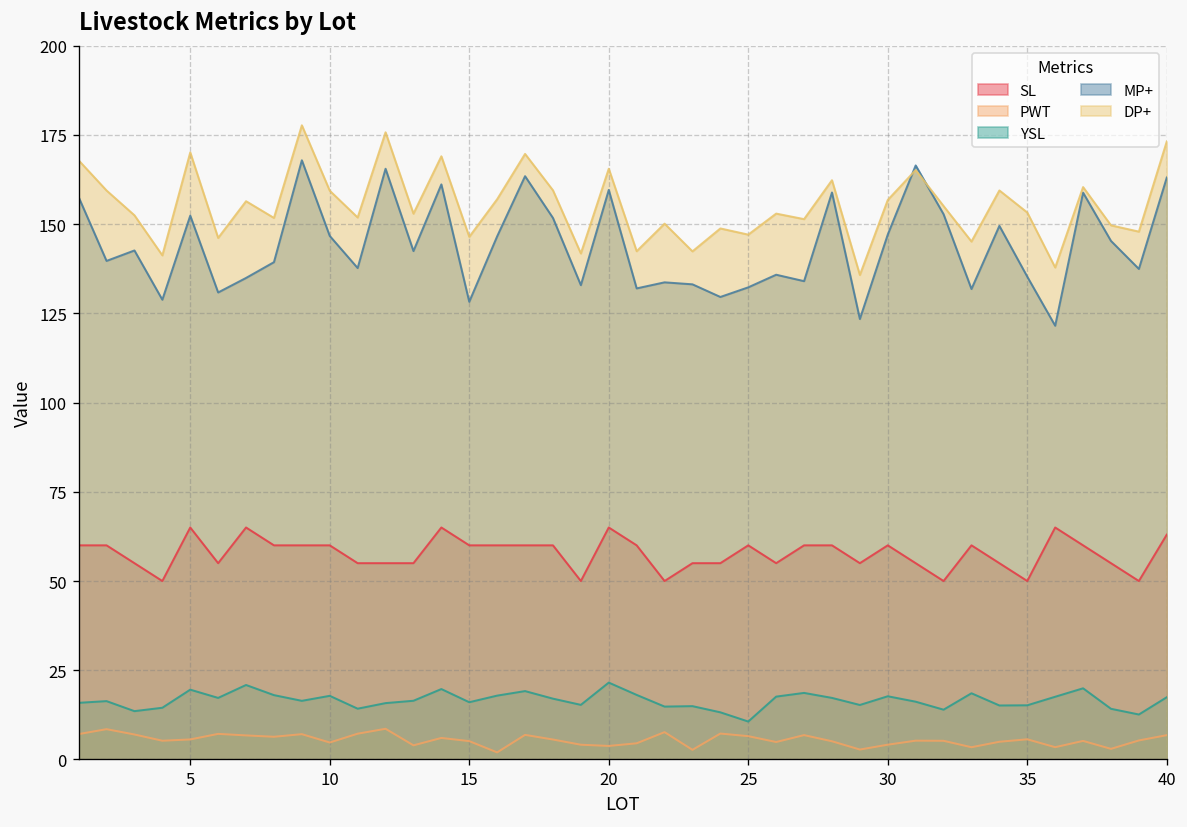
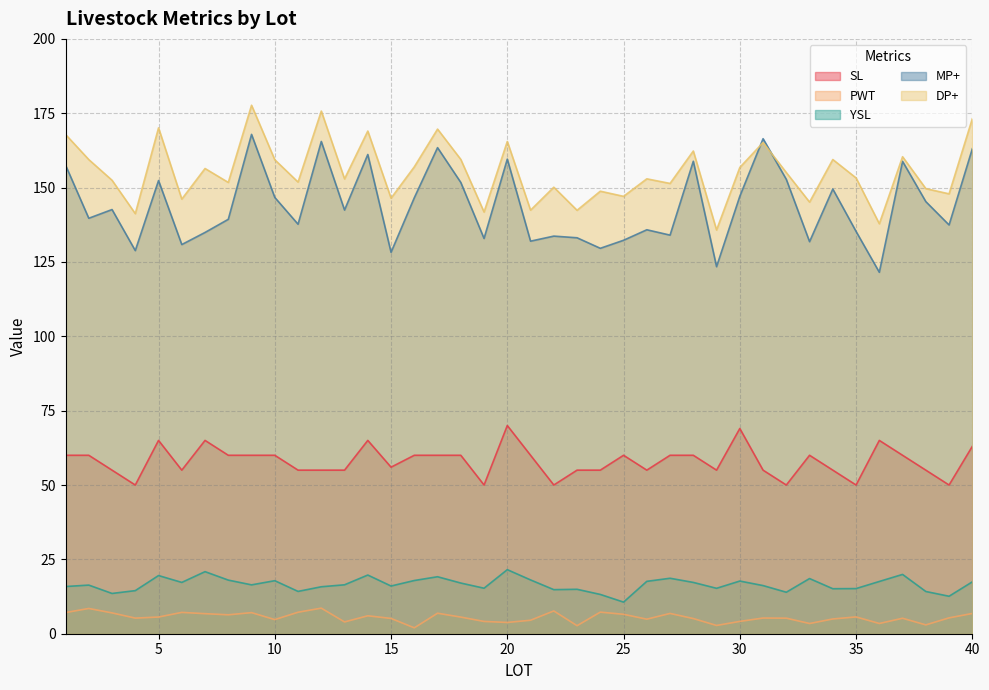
  {
    "SL": {
      "5": 65,
      "10": 60,
-     "15": 60,
-     "20": 65,
+     "15": 56,
+     "20": 70,
      "25": 60,
-     "30": 60,
+     "30": 69,
      "35": 50,
      "40": 63
    }
  }
